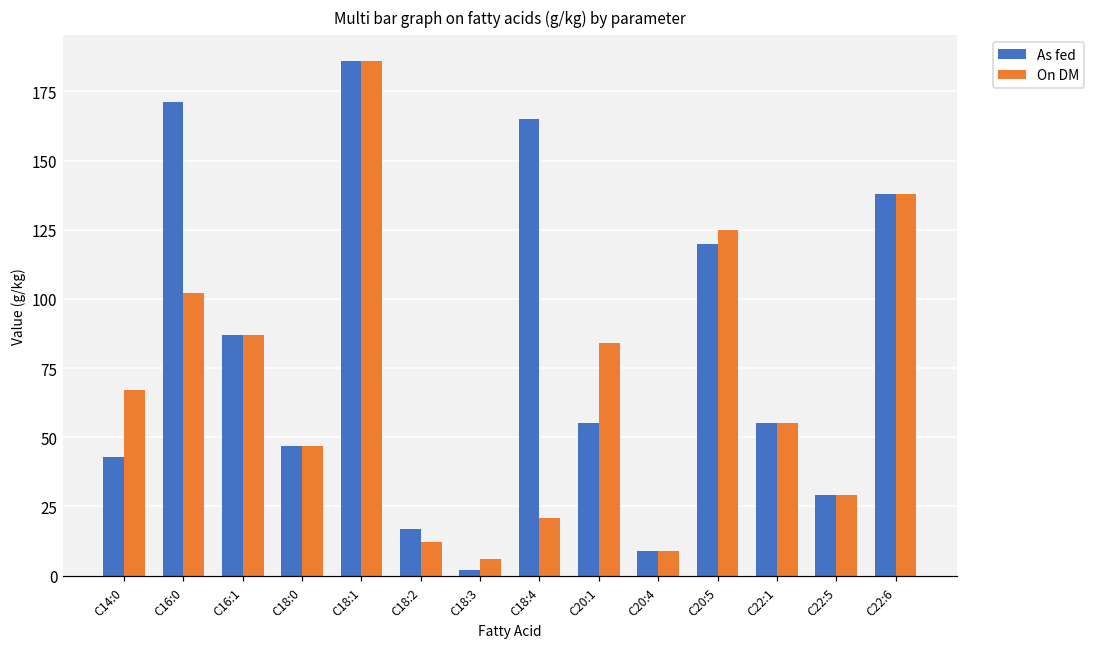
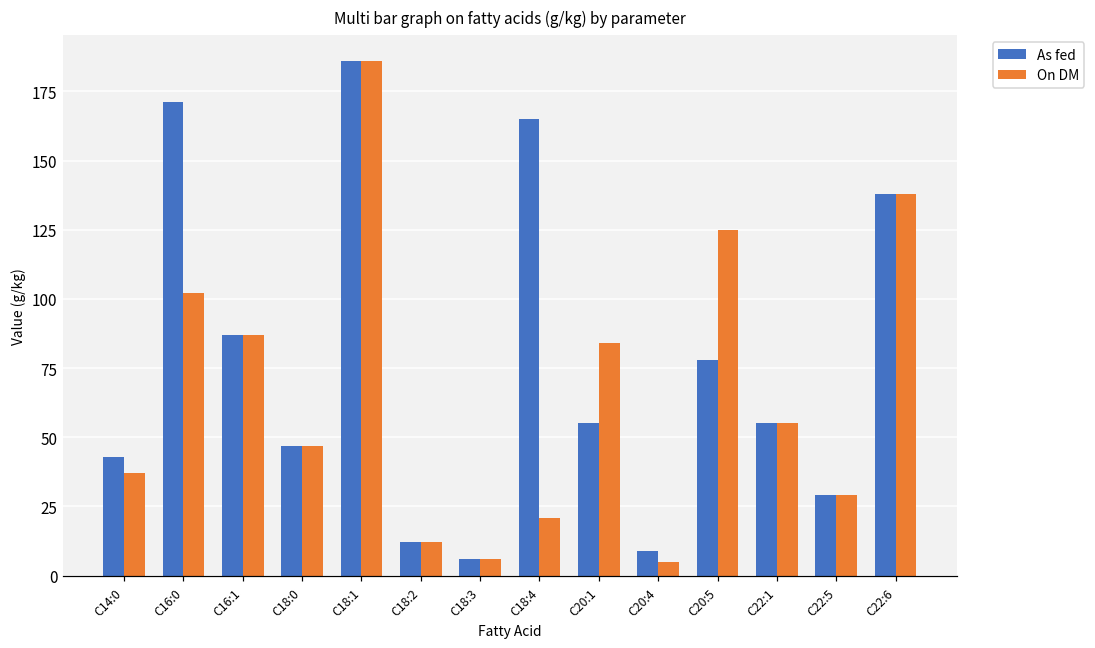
  {
    "As fed": {
      "C14:0": 43,
      "C16:0": 171,
      "C16:1": 87,
      "C18:0": 47,
      "C18:1": 186,
-     "C18:2": 17,
-     "C18:3": 2,
+     "C18:2": 12,
+     "C18:3": 6,
      "C18:4": 165,
      "C20:1": 55,
      "C20:4": 9,
-     "C20:5": 120,
+     "C20:5": 78,
      "C22:1": 55,
      "C22:5": 29,
      "C22:6": 138
    },
    "On DM": {
-     "C14:0": 67,
+     "C14:0": 37,
      "C16:0": 102,
      "C16:1": 87,
      "C18:0": 47,
      "C18:1": 186,
      "C18:2": 12,
      "C18:3": 6,
      "C18:4": 21,
      "C20:1": 84,
-     "C20:4": 9,
+     "C20:4": 5,
      "C20:5": 125,
      "C22:1": 55,
      "C22:5": 29,
      "C22:6": 138
    }
  }
